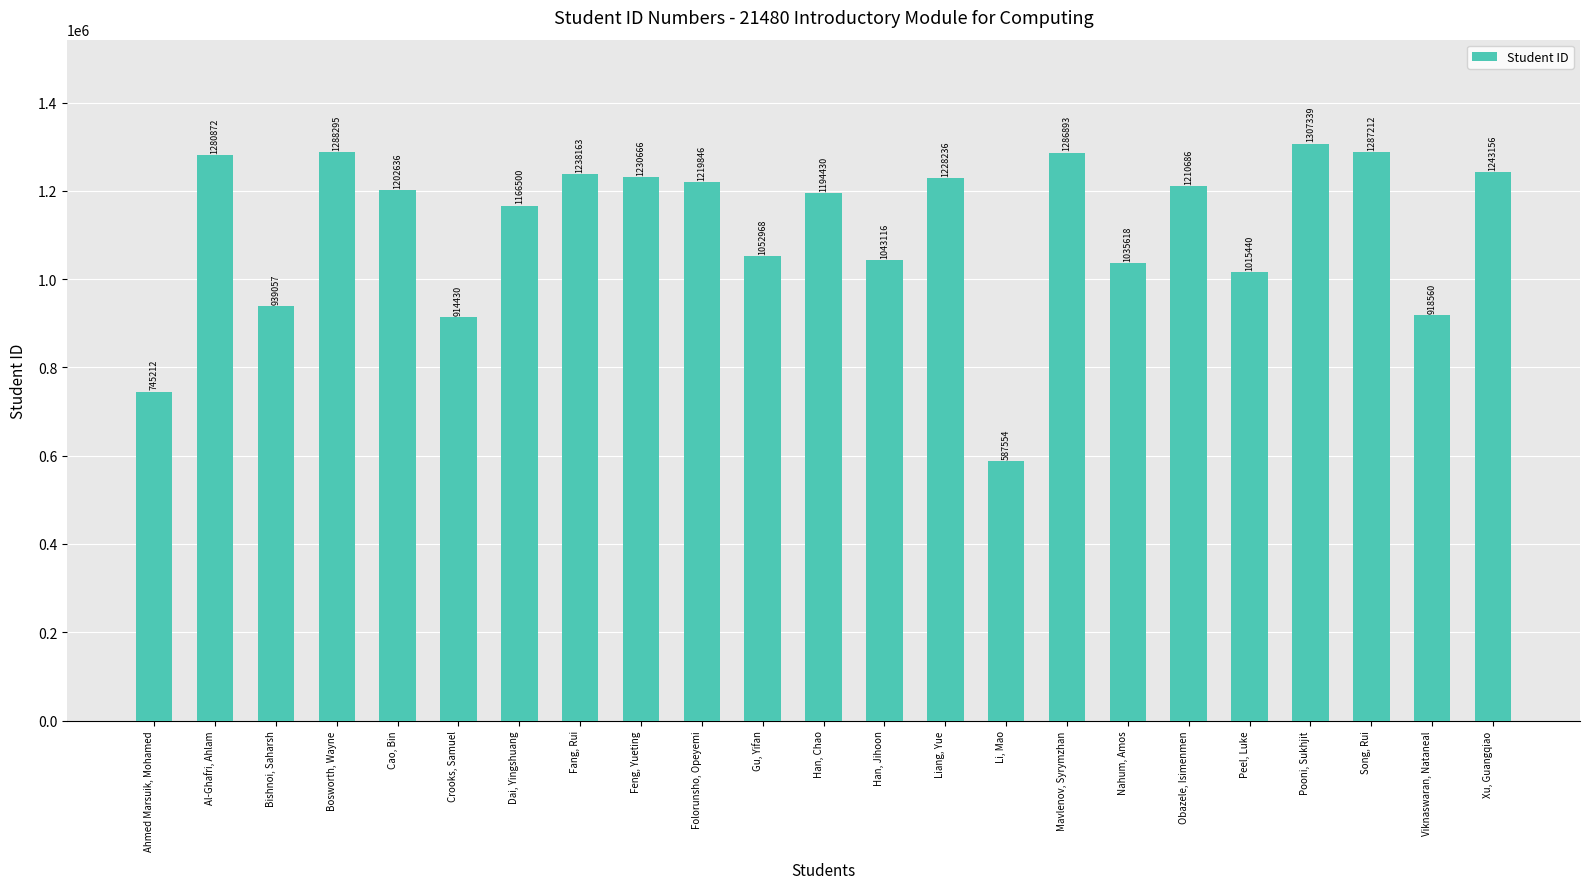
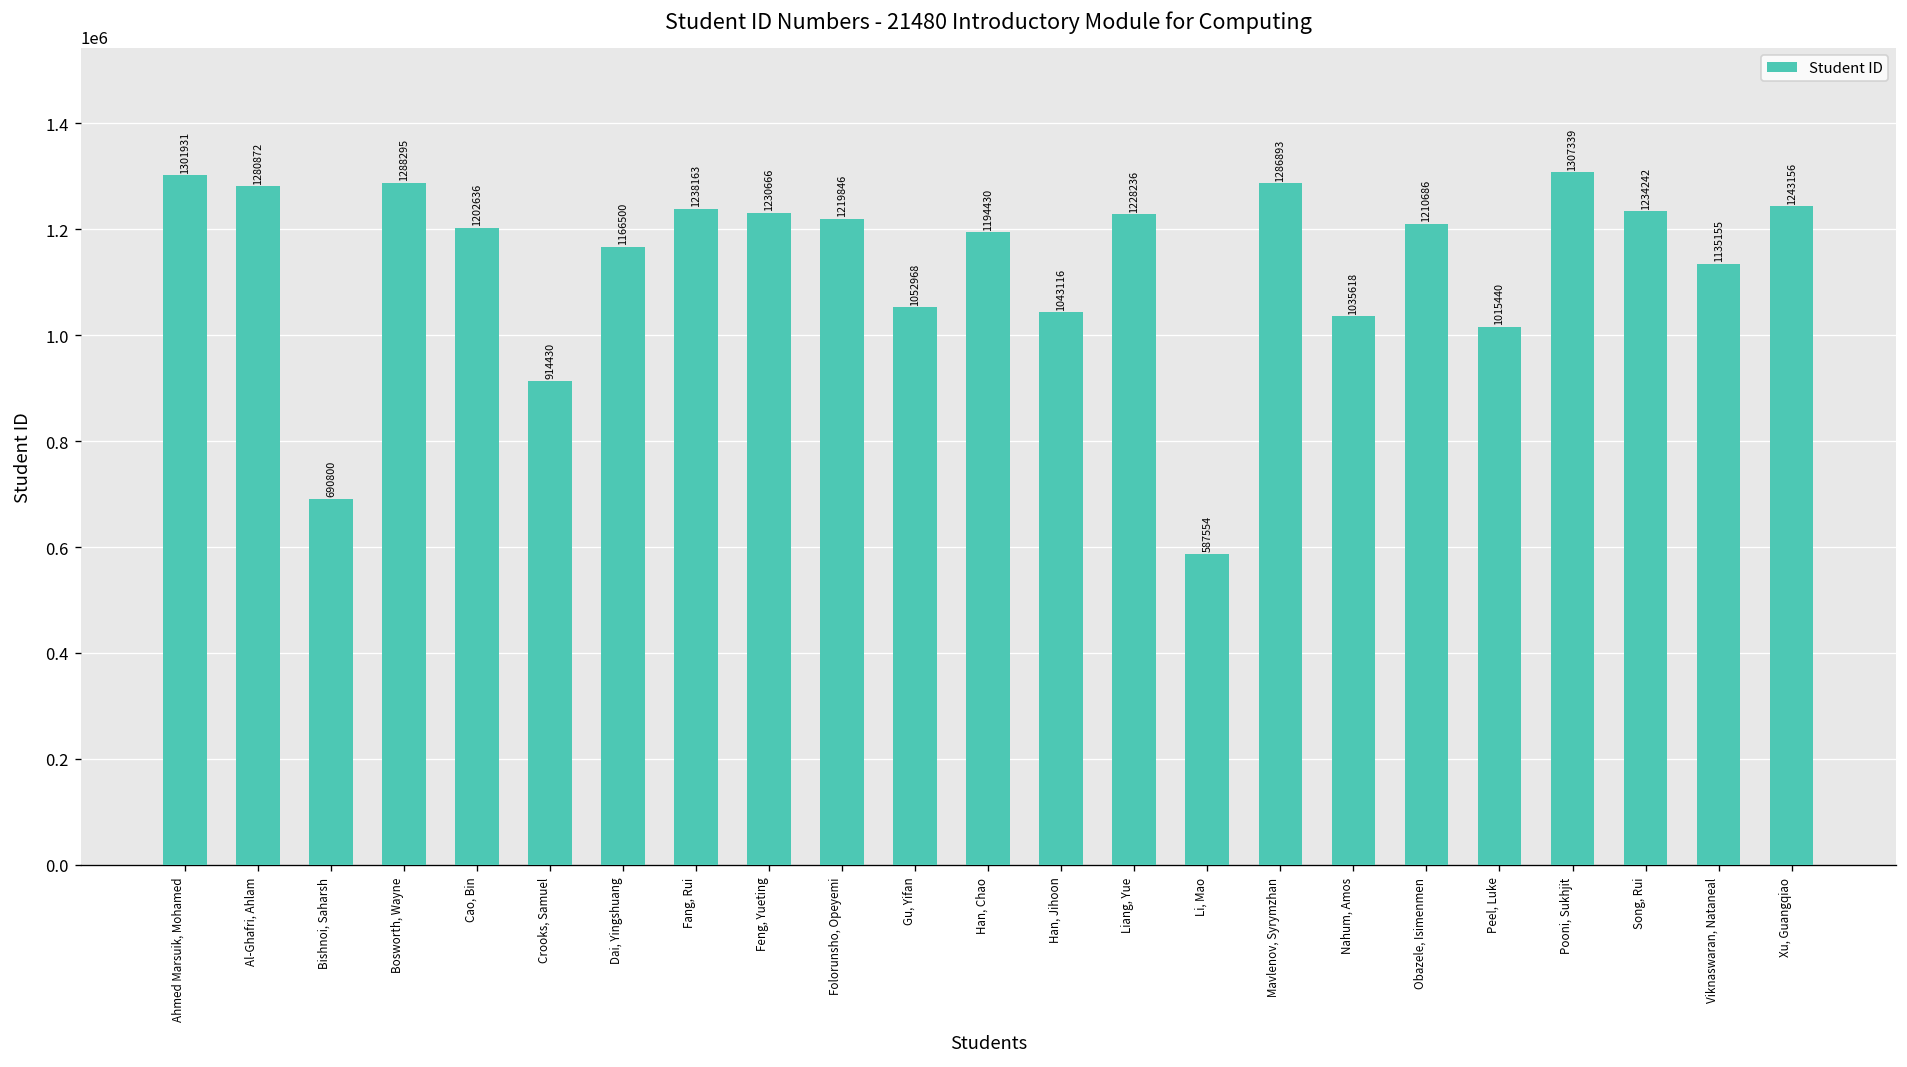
  {
-   "Ahmed Marsuik, Mohamed": 745212,
+   "Ahmed Marsuik, Mohamed": 1301931,
    "Al-Ghafri, Ahlam": 1280872,
-   "Bishnoi, Saharsh": 939057,
+   "Bishnoi, Saharsh": 690800,
    "Bosworth, Wayne": 1288295,
    "Cao, Bin": 1202636,
    "Crooks, Samuel": 914430,
    "Dai, Yingshuang": 1166500,
    "Fang, Rui": 1238163,
    "Feng, Yueting": 1230666,
    "Folorunsho, Opeyemi": 1219846,
    "Gu, Yifan": 1052968,
    "Han, Chao": 1194430,
    "Han, Jihoon": 1043116,
    "Liang, Yue": 1228236,
    "Li, Mao": 587554,
    "Mavlenov, Syrymzhan": 1286893,
    "Nahum, Amos": 1035618,
    "Obazele, Isimenmen": 1210686,
    "Peel, Luke": 1015440,
    "Pooni, Sukhjit": 1307339,
-   "Song, Rui": 1287212,
-   "Viknaswaran, Nataneal": 918560,
+   "Song, Rui": 1234242,
+   "Viknaswaran, Nataneal": 1135155,
    "Xu, Guangqiao": 1243156
  }
